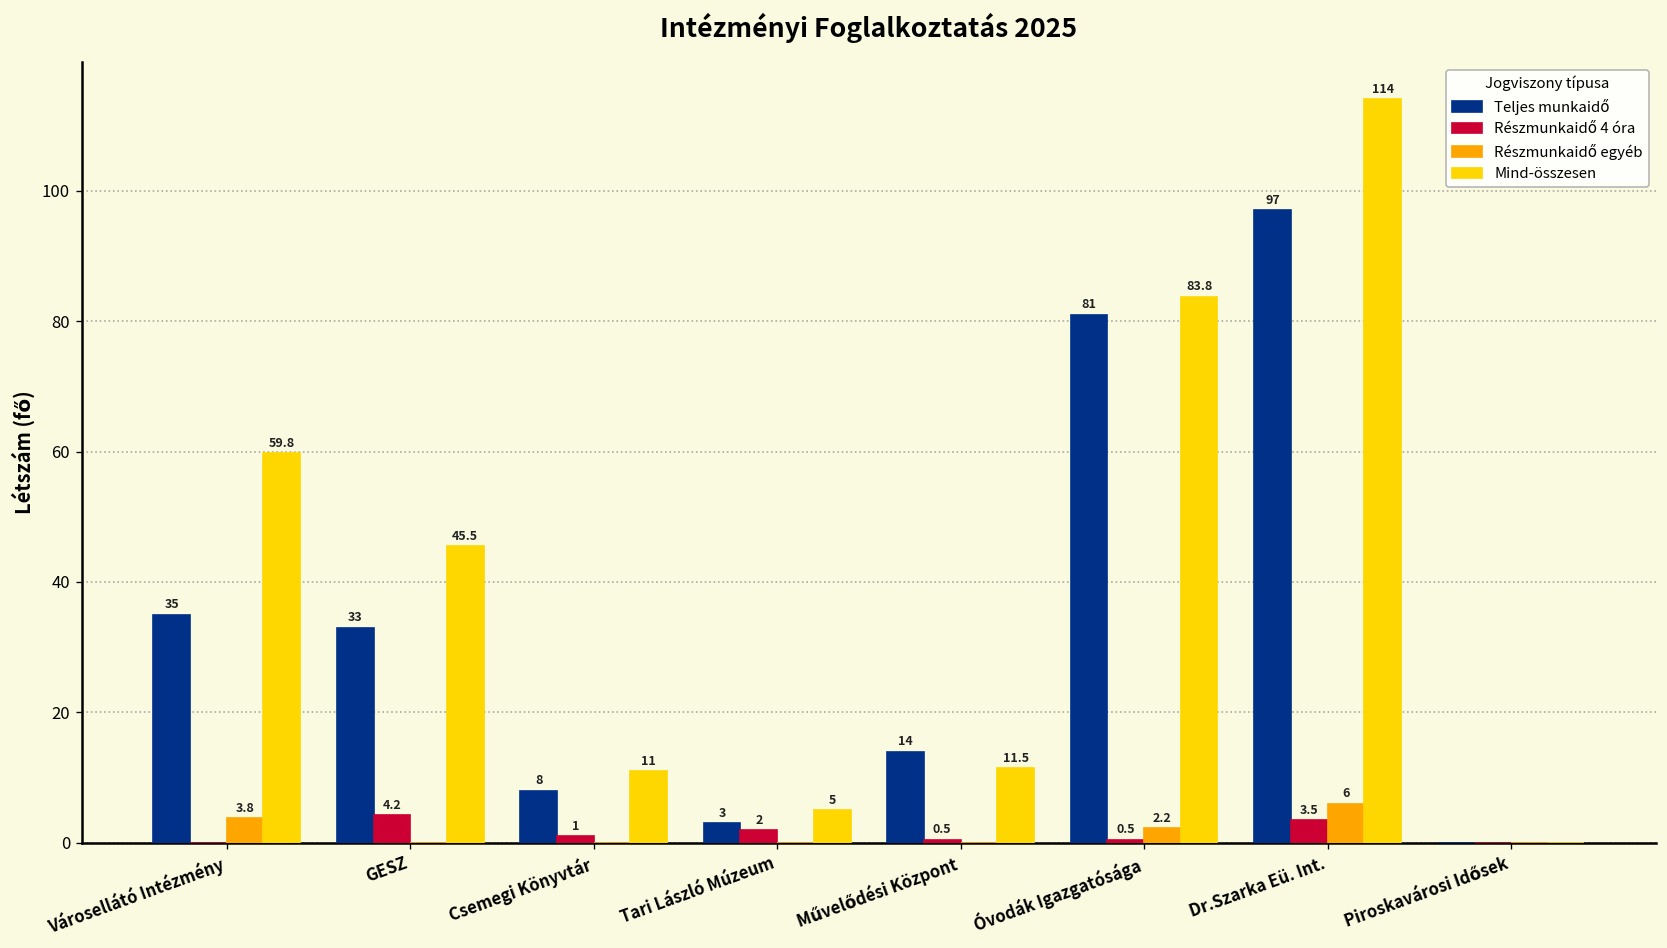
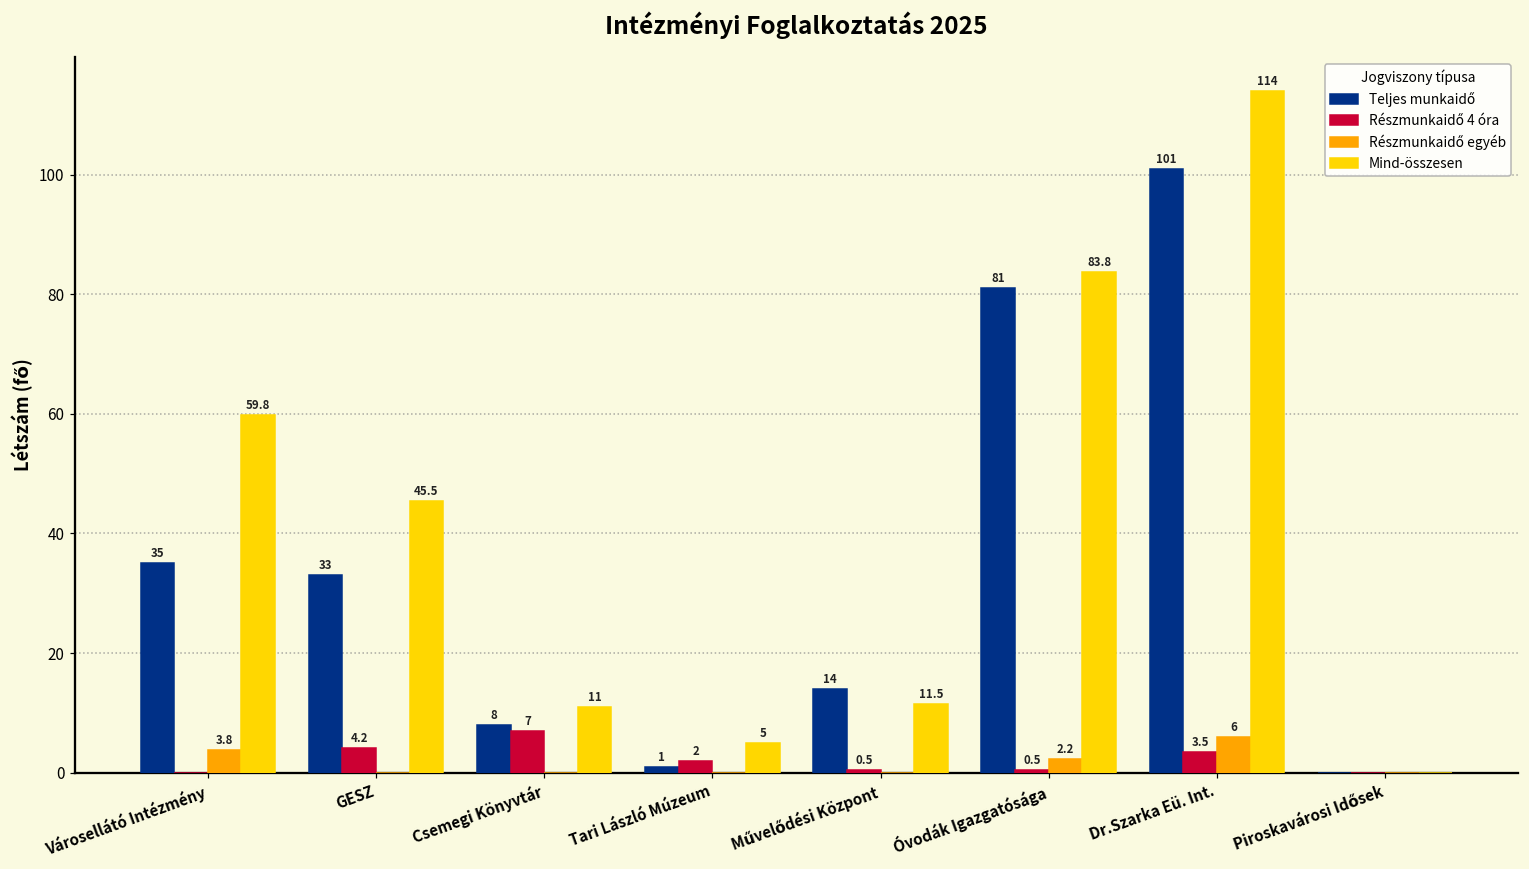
  {
    "Teljes munkaidő": {
      "Városellátó Intézmény": 35,
      "GESZ": 33,
      "Csemegi Könyvtár": 8,
-     "Tari László Múzeum": 3,
+     "Tari László Múzeum": 1,
      "Művelődési Központ": 14,
      "Óvodák Igazgatósága": 81,
-     "Dr.Szarka Eü. Int.": 97
+     "Dr.Szarka Eü. Int.": 101
    },
    "Részmunkaidő 4 óra": {
      "GESZ": 4.2,
-     "Csemegi Könyvtár": 1,
+     "Csemegi Könyvtár": 7,
      "Tari László Múzeum": 2,
      "Művelődési Központ": 0.5,
      "Óvodák Igazgatósága": 0.5,
      "Dr.Szarka Eü. Int.": 3.5
    }
  }
